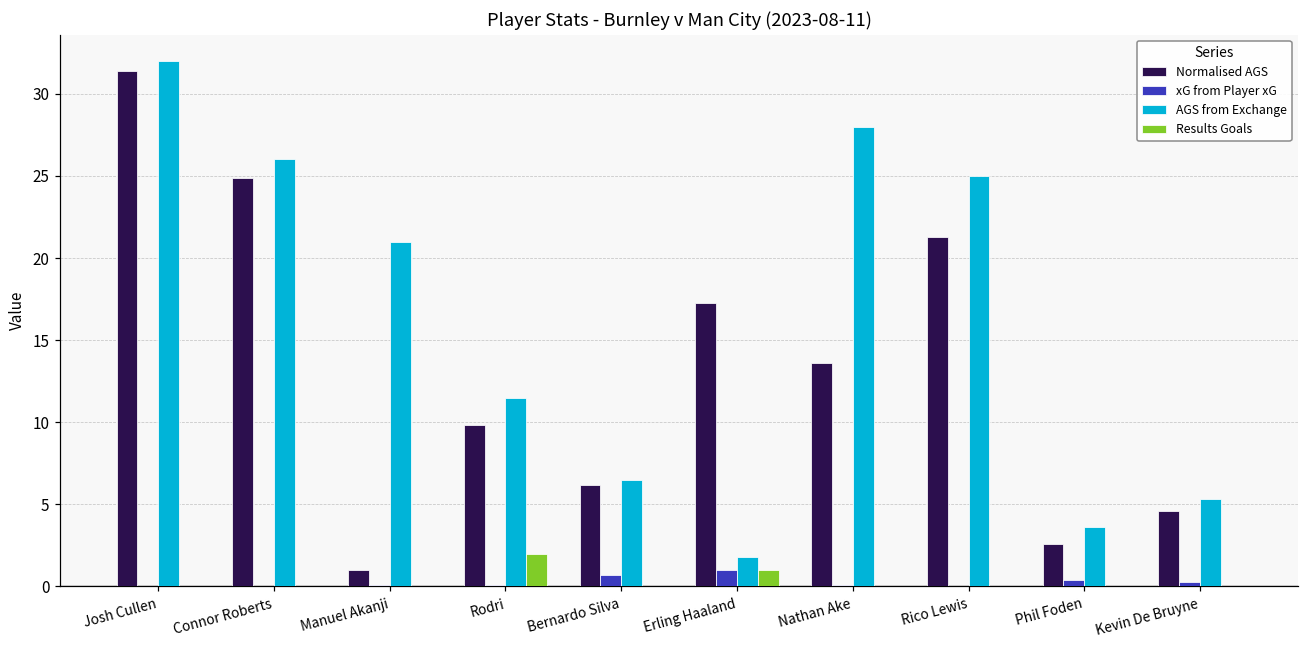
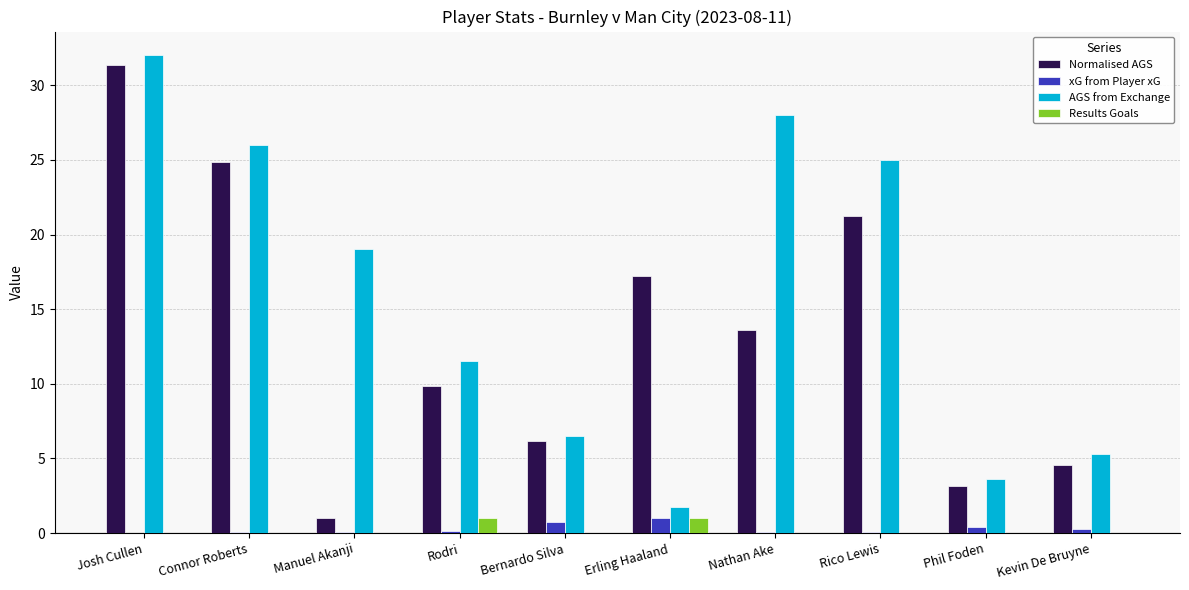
  {
    "Normalised AGS": {
      "Josh Cullen": 31.4,
      "Connor Roberts": 24.9,
      "Manuel Akanji": 1.0,
      "Rodri": 9.8,
      "Bernardo Silva": 6.2,
      "Erling Haaland": 17.2,
      "Nathan Ake": 13.6,
      "Rico Lewis": 21.3,
-     "Phil Foden": 2.6,
+     "Phil Foden": 3.1,
      "Kevin De Bruyne": 4.6
    },
    "xG from Player xG": {
      "Bernardo Silva": 0.7,
      "Erling Haaland": 1.0,
      "Phil Foden": 0.4,
      "Kevin De Bruyne": 0.2
    },
    "AGS from Exchange": {
      "Josh Cullen": 32,
      "Connor Roberts": 26,
-     "Manuel Akanji": 21,
+     "Manuel Akanji": 19,
      "Rodri": 11.5,
      "Bernardo Silva": 6.5,
      "Erling Haaland": 1.8,
      "Nathan Ake": 28,
      "Rico Lewis": 25,
      "Phil Foden": 3.6,
      "Kevin De Bruyne": 5.3
    },
    "Results Goals": {
      "Josh Cullen": 0,
      "Connor Roberts": 0,
      "Manuel Akanji": 0,
-     "Rodri": 2,
+     "Rodri": 1,
      "Bernardo Silva": 0,
      "Erling Haaland": 1,
      "Nathan Ake": 0,
      "Rico Lewis": 0,
      "Phil Foden": 0,
      "Kevin De Bruyne": 0
    }
  }
